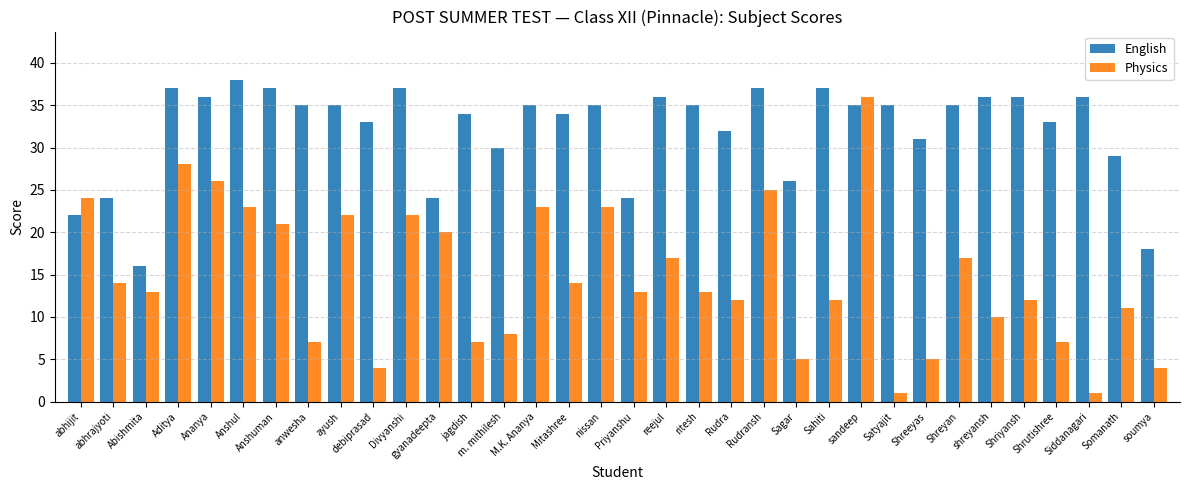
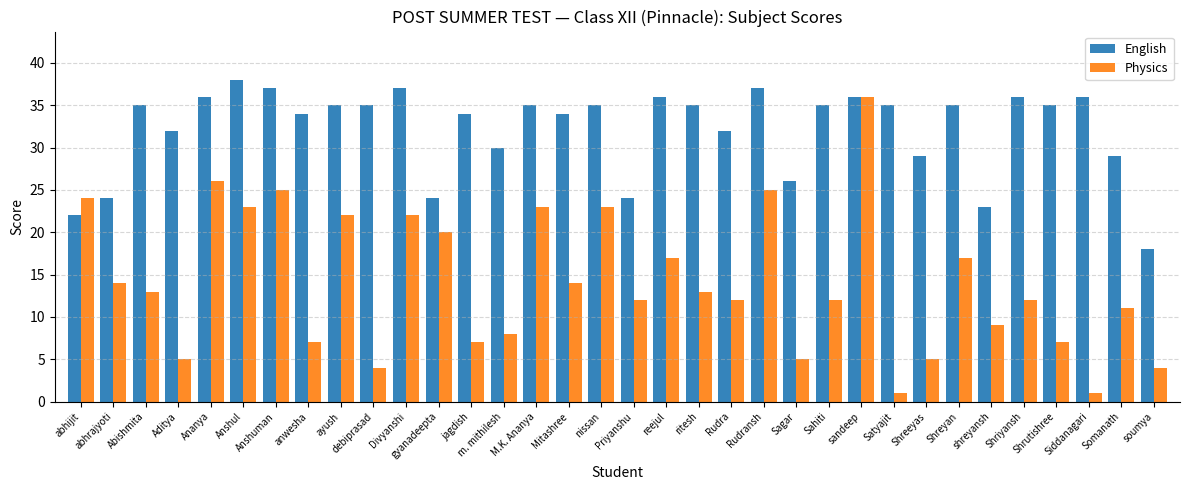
  {
    "English": {
      "abhijit": 22,
      "abhrajyoti": 24,
-     "Abishmita": 16,
-     "Aditya": 37,
+     "Abishmita": 35,
+     "Aditya": 32,
      "Ananya": 36,
      "Anshul": 38,
      "Anshuman": 37,
-     "anwesha": 35,
+     "anwesha": 34,
      "ayush": 35,
-     "debiprasad": 33,
+     "debiprasad": 35,
      "Divyanshi": 37,
      "gyanadeepta": 24,
      "jagdish": 34,
      "m. mithilesh": 30,
      "M.K. Ananya": 35,
      "Mitashree": 34,
      "nissan": 35,
      "Priyanshu": 24,
      "reejul": 36,
      "ritesh": 35,
      "Rudra": 32,
      "Rudransh": 37,
      "Sagar": 26,
-     "Sahiti": 37,
-     "sandeep": 35,
+     "Sahiti": 35,
+     "sandeep": 36,
      "Satyajit": 35,
-     "Shreeyas": 31,
+     "Shreeyas": 29,
      "Shreyan": 35,
-     "shreyansh": 36,
+     "shreyansh": 23,
      "Shriyansh": 36,
-     "Shrutishree": 33,
+     "Shrutishree": 35,
      "Siddanagari": 36,
      "Somanath": 29,
      "soumya": 18
    },
    "Physics": {
      "abhijit": 24,
      "abhrajyoti": 14,
      "Abishmita": 13,
-     "Aditya": 28,
+     "Aditya": 5,
      "Ananya": 26,
      "Anshul": 23,
-     "Anshuman": 21,
+     "Anshuman": 25,
      "anwesha": 7,
      "ayush": 22,
      "debiprasad": 4,
      "Divyanshi": 22,
      "gyanadeepta": 20,
      "jagdish": 7,
      "m. mithilesh": 8,
      "M.K. Ananya": 23,
      "Mitashree": 14,
      "nissan": 23,
-     "Priyanshu": 13,
+     "Priyanshu": 12,
      "reejul": 17,
      "ritesh": 13,
      "Rudra": 12,
      "Rudransh": 25,
      "Sagar": 5,
      "Sahiti": 12,
      "sandeep": 36,
      "Satyajit": 1,
      "Shreeyas": 5,
      "Shreyan": 17,
-     "shreyansh": 10,
+     "shreyansh": 9,
      "Shriyansh": 12,
      "Shrutishree": 7,
      "Siddanagari": 1,
      "Somanath": 11,
      "soumya": 4
    }
  }
